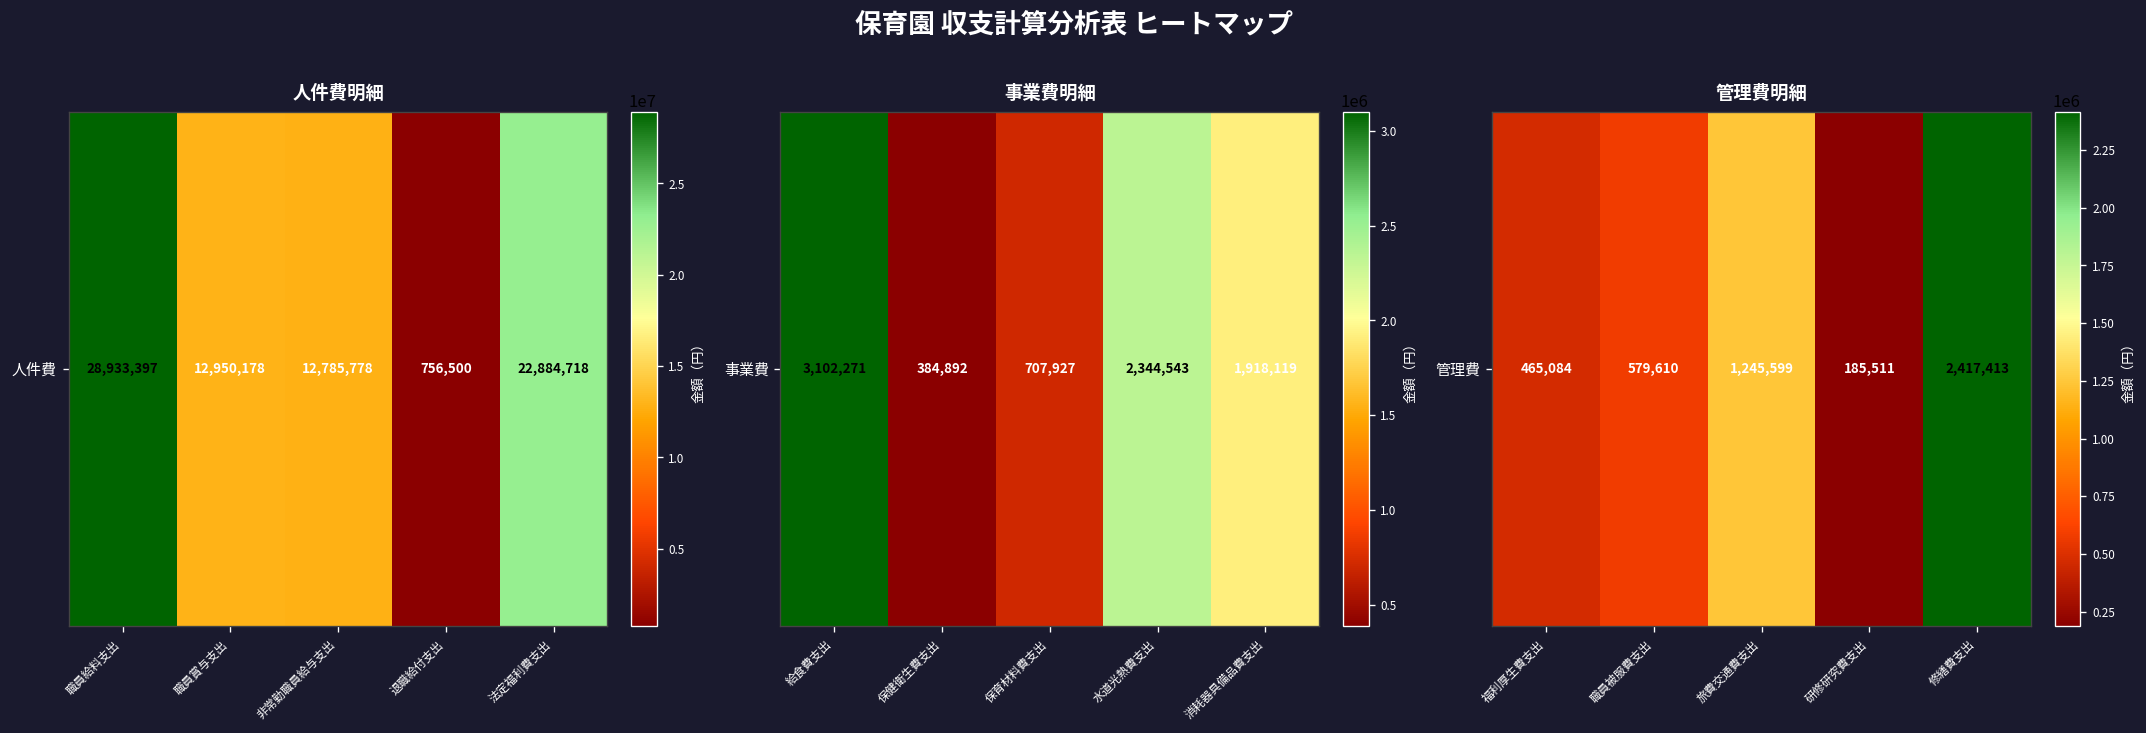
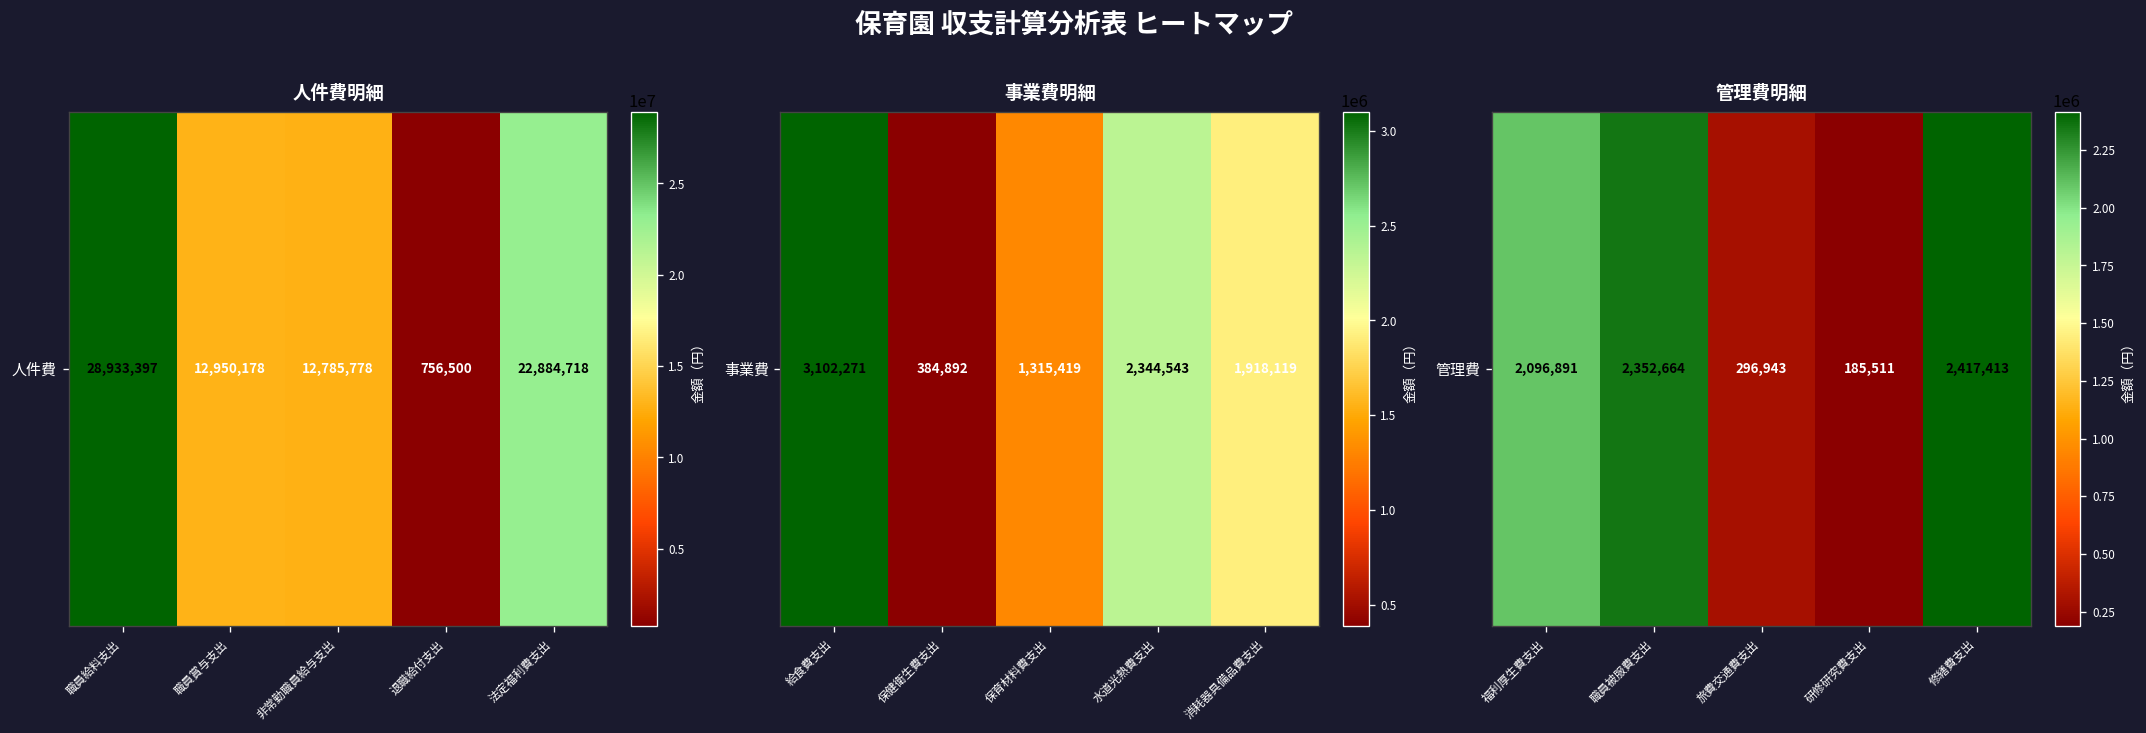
  {
    "人件費明細": {
      "人件費": {
        "職員給料支出": "28,933,397",
        "職員賞与支出": "12,950,178",
        "非常勤職員給与支出": "12,785,778",
        "退職給付支出": "756,500",
        "法定福利費支出": "22,884,718"
      }
    },
    "事業費明細": {
      "事業費": {
        "給食費支出": "3,102,271",
        "保健衛生費支出": "384,892",
-       "保育材料費支出": "707,927",
+       "保育材料費支出": "1,315,419",
        "水道光熱費支出": "2,344,543",
        "消耗器具備品費支出": "1,918,119"
      }
    },
    "管理費明細": {
      "管理費": {
-       "福利厚生費支出": "465,084",
-       "職員被服費支出": "579,610",
-       "旅費交通費支出": "1,245,599",
+       "福利厚生費支出": "2,096,891",
+       "職員被服費支出": "2,352,664",
+       "旅費交通費支出": "296,943",
        "研修研究費支出": "185,511",
        "修繕費支出": "2,417,413"
      }
    }
  }
